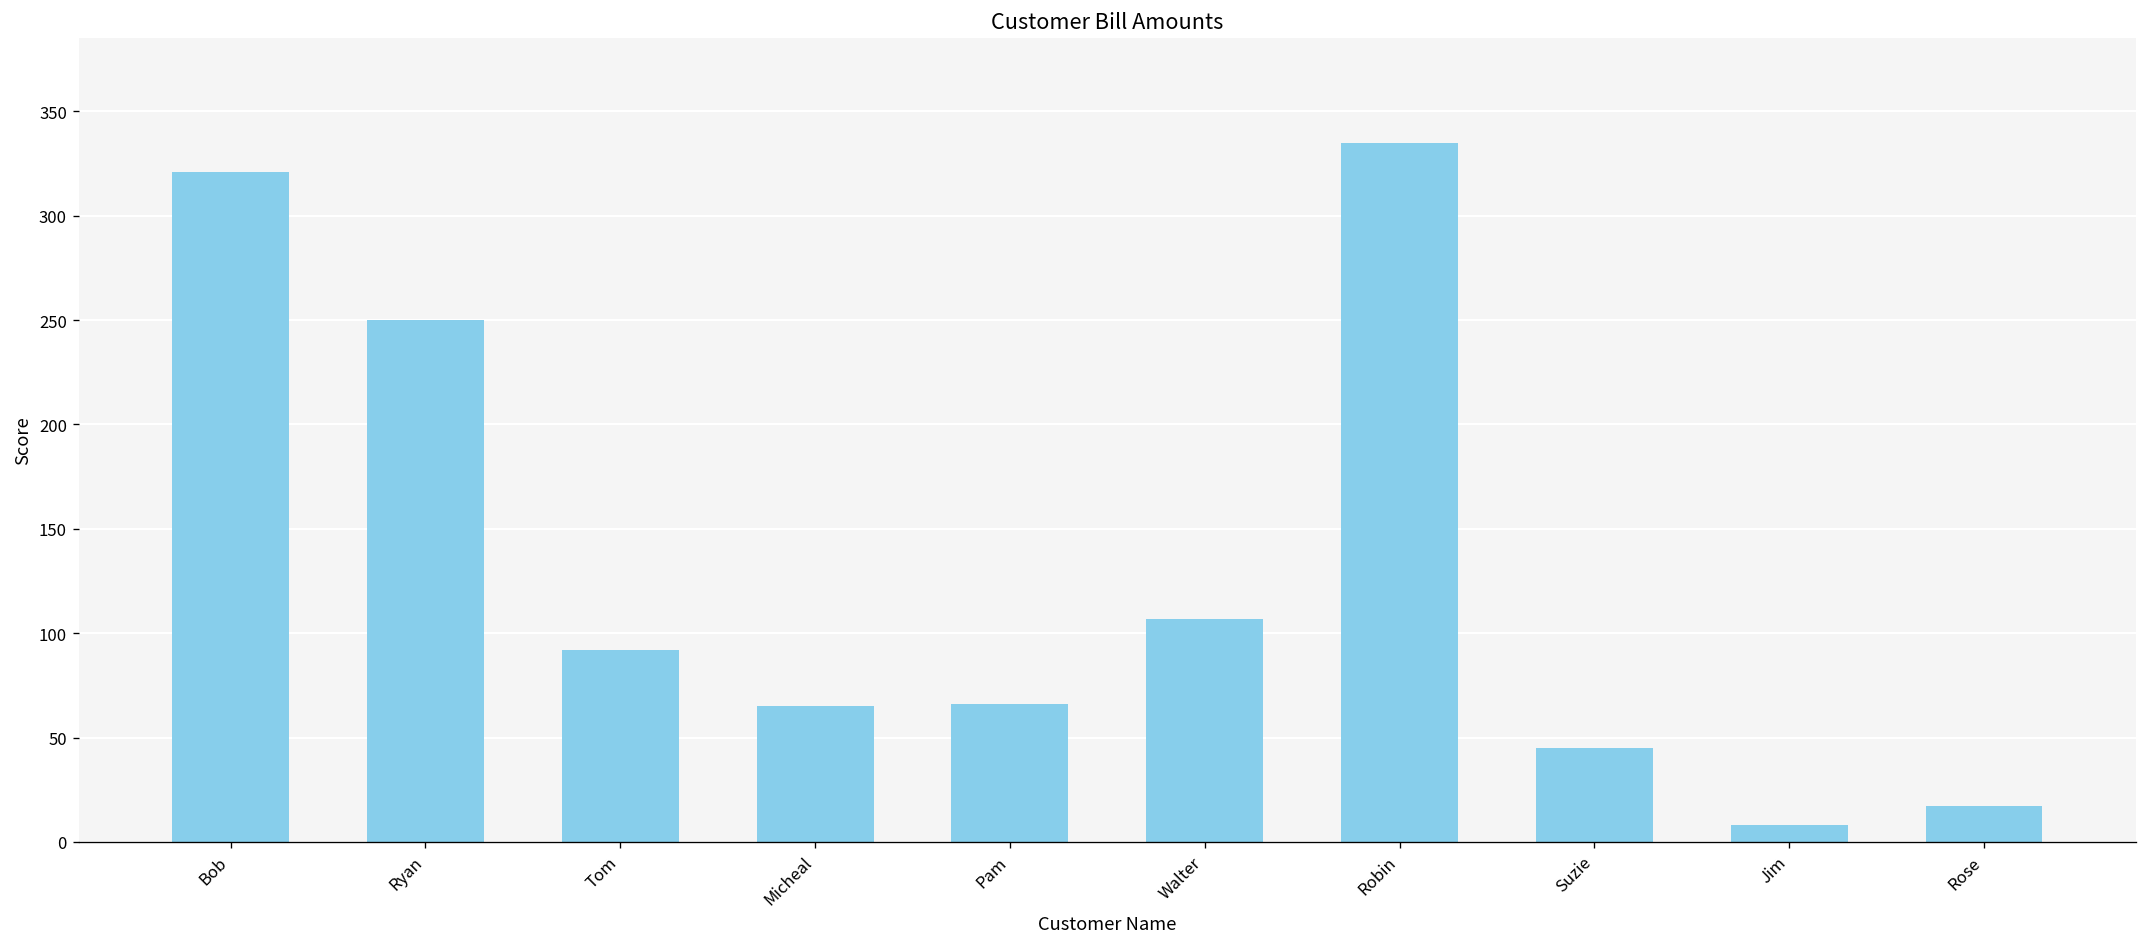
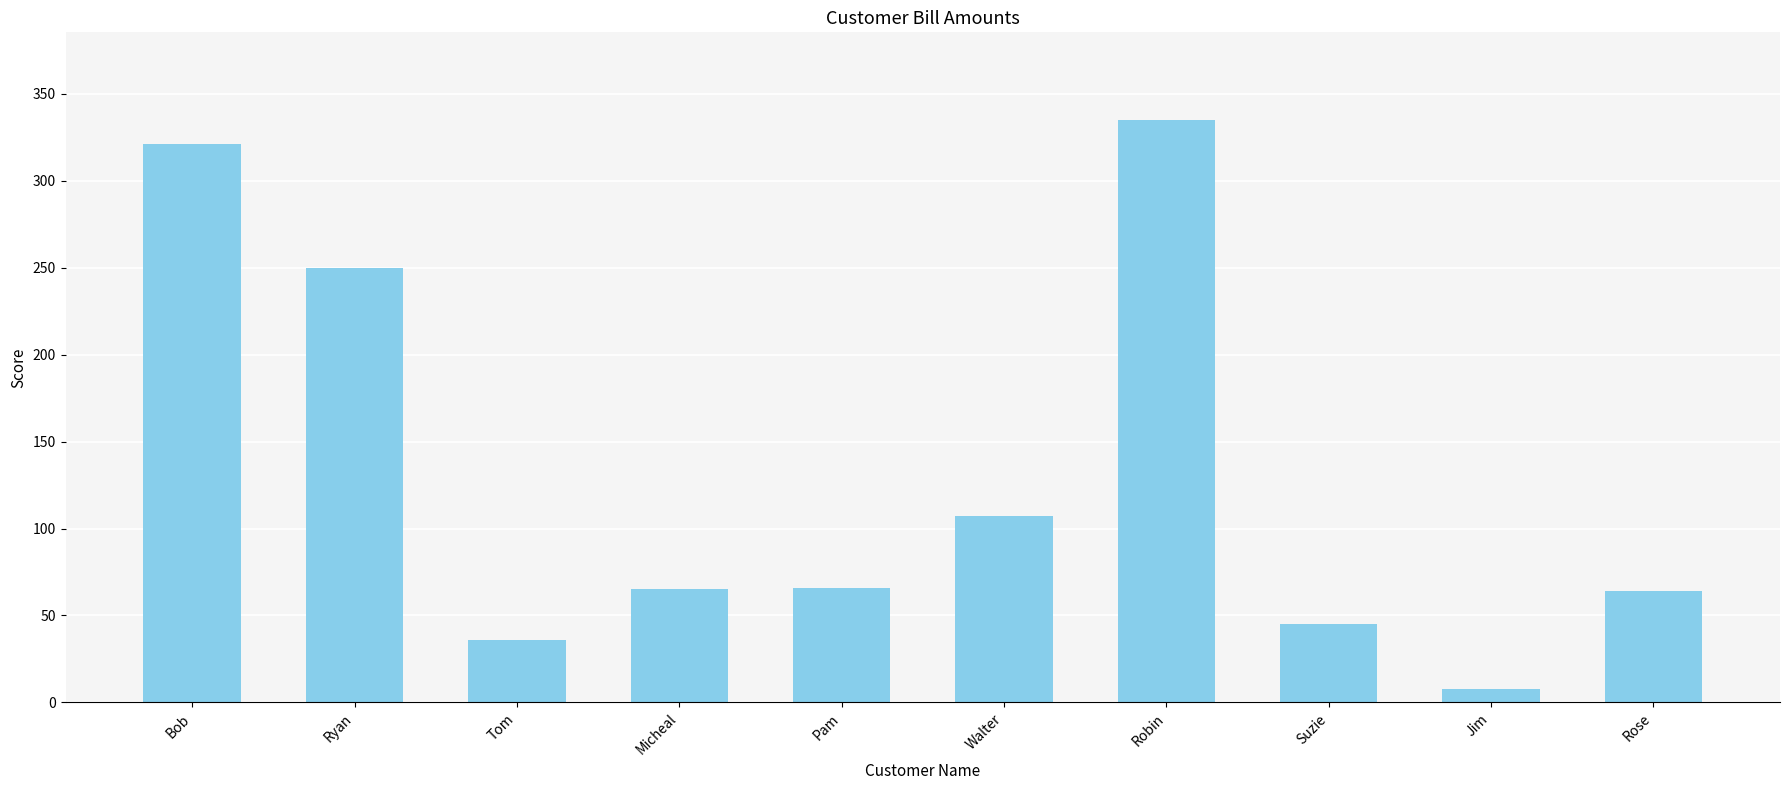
  {
    "Bob": 321,
    "Ryan": 250,
-   "Tom": 92,
+   "Tom": 36,
    "Micheal": 65,
    "Pam": 66,
    "Walter": 107,
    "Robin": 335,
    "Suzie": 45,
    "Jim": 8,
-   "Rose": 17
+   "Rose": 64
  }
